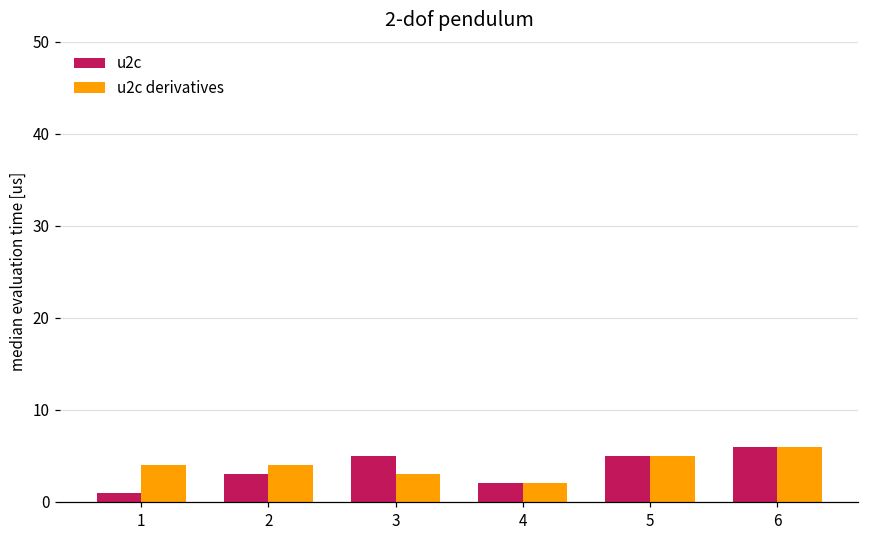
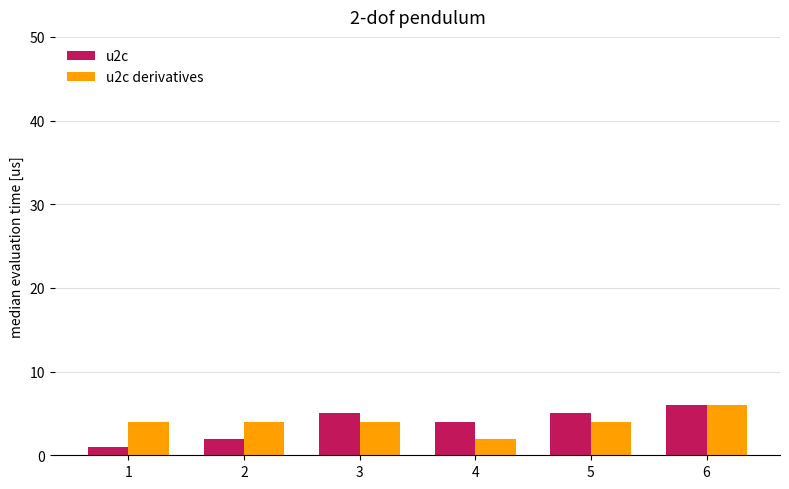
  {
    "u2c": {
      "1": 1,
-     "2": 3,
+     "2": 2,
      "3": 5,
-     "4": 2,
+     "4": 4,
      "5": 5,
      "6": 6
    },
    "u2c derivatives": {
      "1": 4,
      "2": 4,
-     "3": 3,
+     "3": 4,
      "4": 2,
-     "5": 5,
+     "5": 4,
      "6": 6
    }
  }
